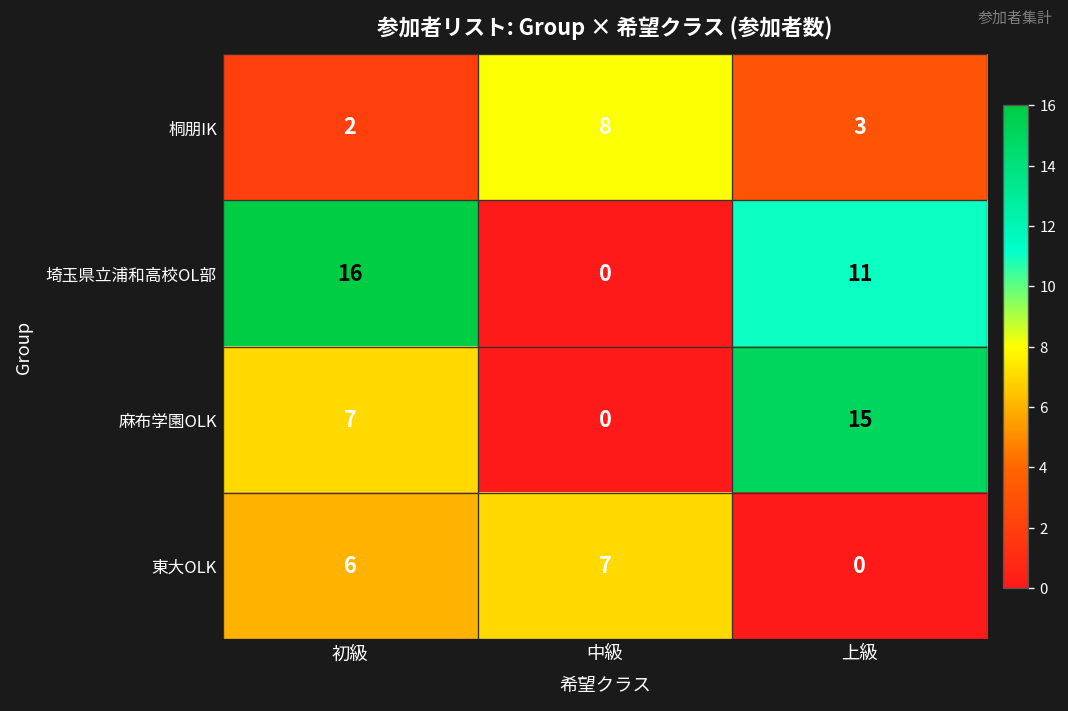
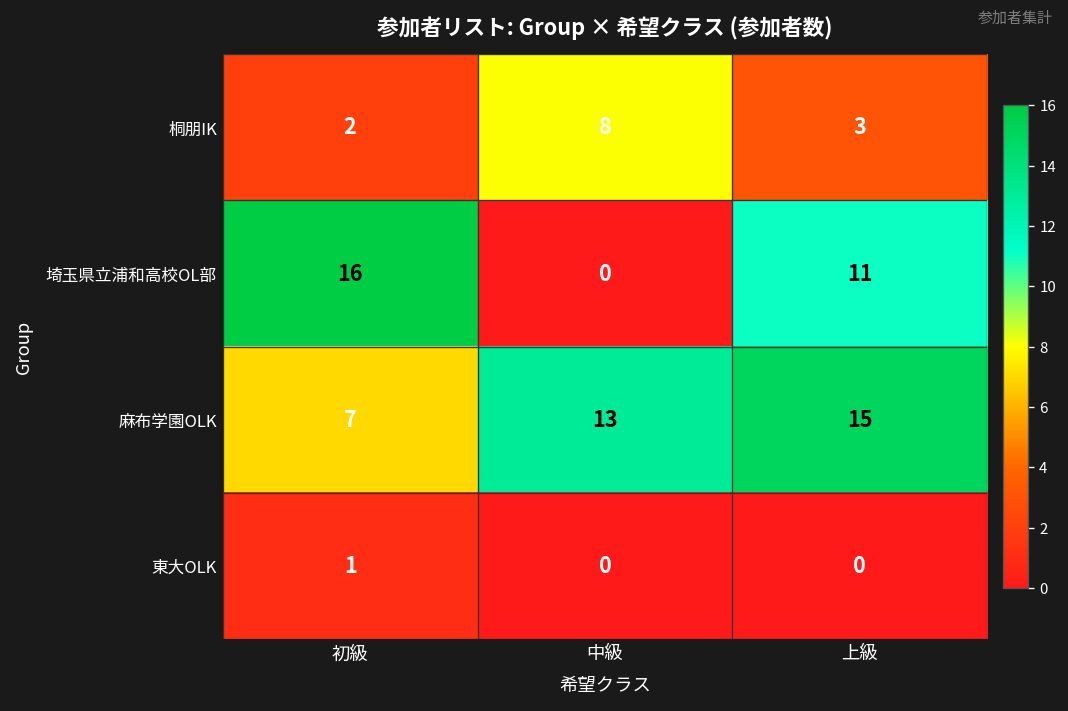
  {
    "桐朋IK": {
      "初級": 2,
      "中級": 8,
      "上級": 3
    },
    "埼玉県立浦和高校OL部": {
      "初級": 16,
      "中級": 0,
      "上級": 11
    },
    "麻布学園OLK": {
      "初級": 7,
-     "中級": 0,
+     "中級": 13,
      "上級": 15
    },
    "東大OLK": {
-     "初級": 6,
-     "中級": 7,
+     "初級": 1,
+     "中級": 0,
      "上級": 0
    }
  }
